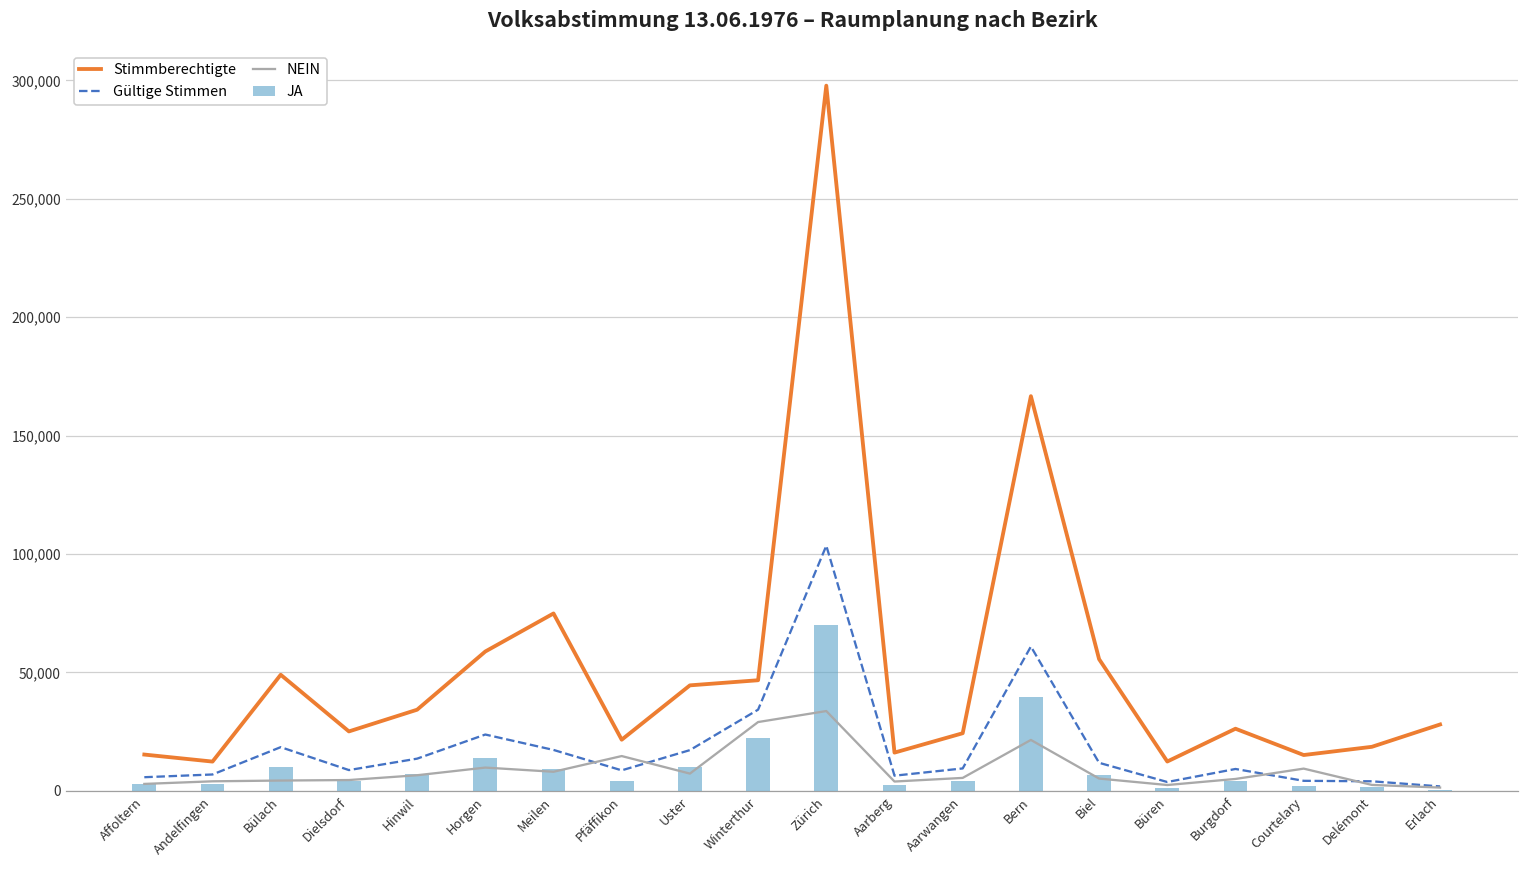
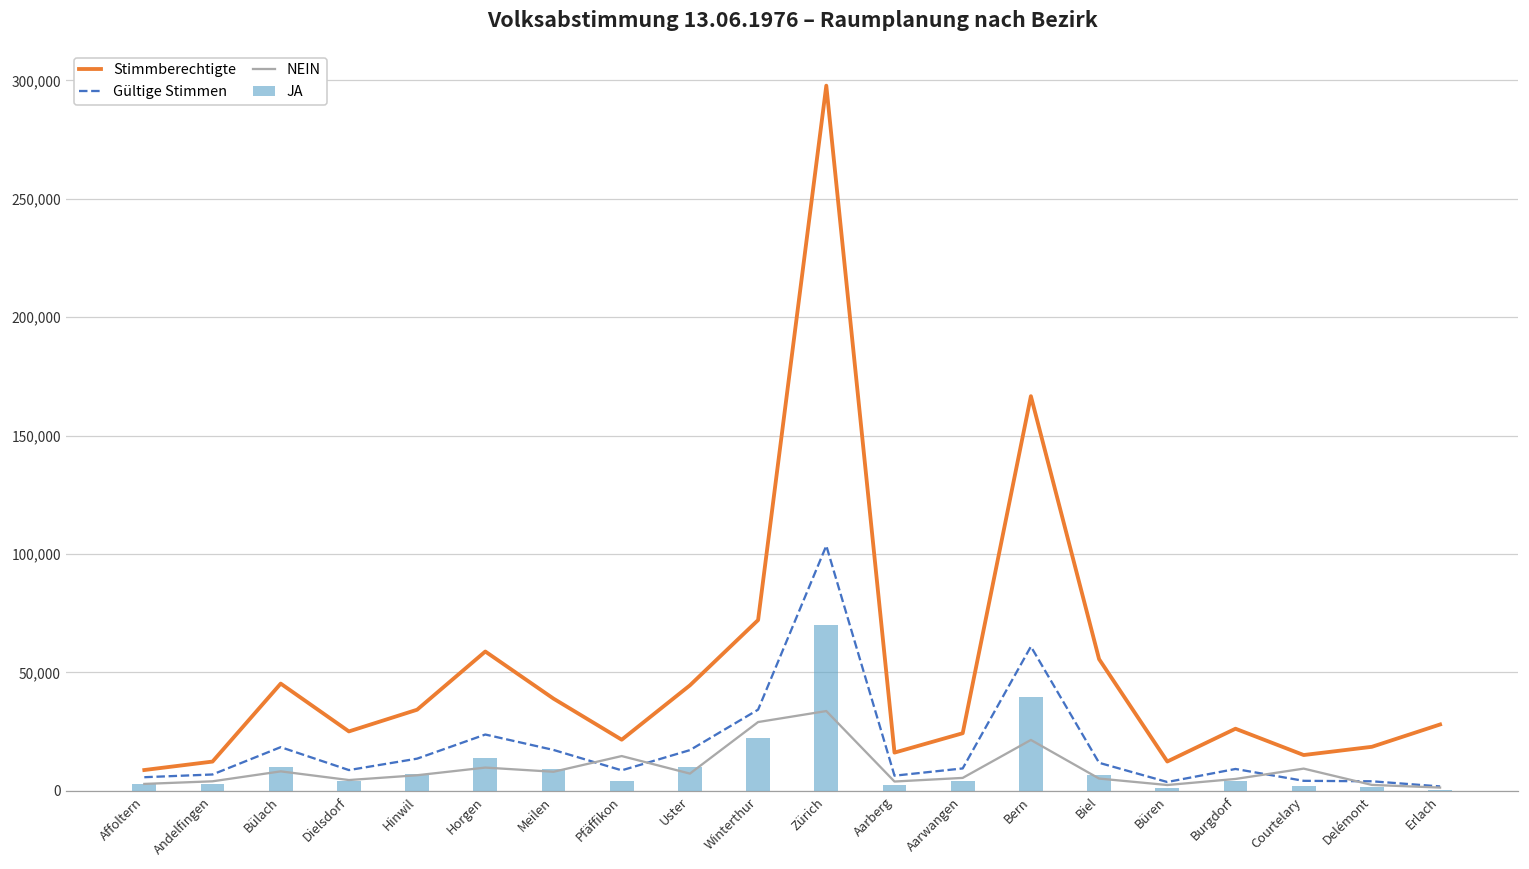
  {
    "Stimmberechtigte": {
-     "Affoltern": "15,000",
+     "Affoltern": "9,000",
      "Andelfingen": "12,000",
-     "Bülach": "49,000",
+     "Bülach": "45,000",
      "Dielsdorf": "25,000",
      "Hinwil": "34,000",
      "Horgen": "59,000",
-     "Meilen": "75,000",
+     "Meilen": "39,000",
      "Pfäffikon": "22,000",
      "Uster": "45,000",
-     "Winterthur": "47,000",
+     "Winterthur": "72,000",
      "Zürich": "298,000",
      "Aarberg": "16,000",
      "Aarwangen": "24,000",
      "Bern": "167,000",
      "Biel": "56,000",
      "Büren": "12,000",
      "Burgdorf": "26,000",
      "Courtelary": "15,000",
      "Delémont": "19,000",
      "Erlach": "28,000"
    },
    "NEIN": {
      "Affoltern": "3,000",
      "Andelfingen": "4,000",
-     "Bülach": "4,000",
+     "Bülach": "8,000",
      "Dielsdorf": "5,000",
      "Hinwil": "7,000",
      "Horgen": "10,000",
      "Meilen": "8,000",
      "Pfäffikon": "15,000",
      "Uster": "7,000",
      "Winterthur": "29,000",
      "Zürich": "34,000",
      "Aarberg": "4,000",
      "Aarwangen": "5,000",
      "Bern": "21,000",
      "Biel": "5,000",
      "Büren": "2,000",
      "Burgdorf": "5,000",
      "Courtelary": "9,000",
      "Delémont": "2,000"
    }
  }
